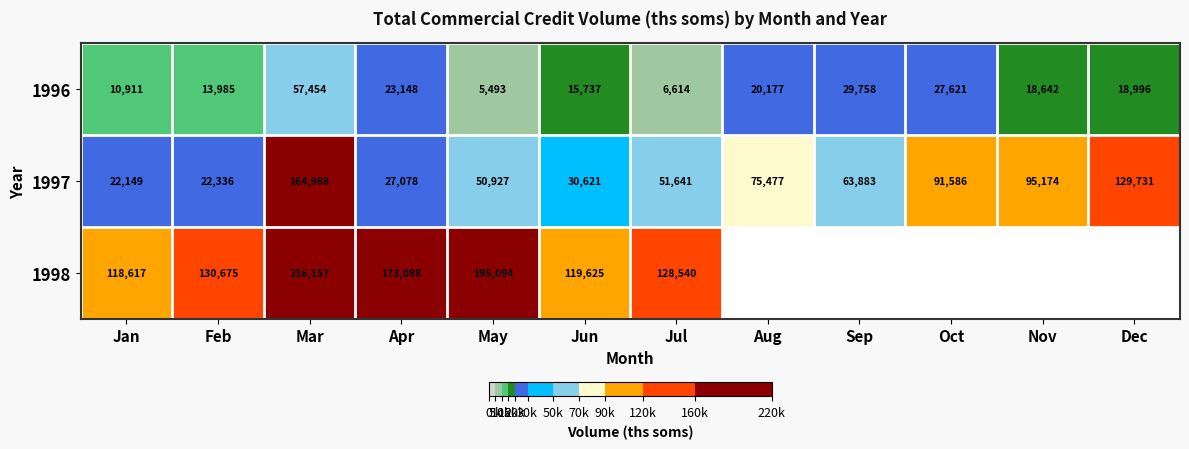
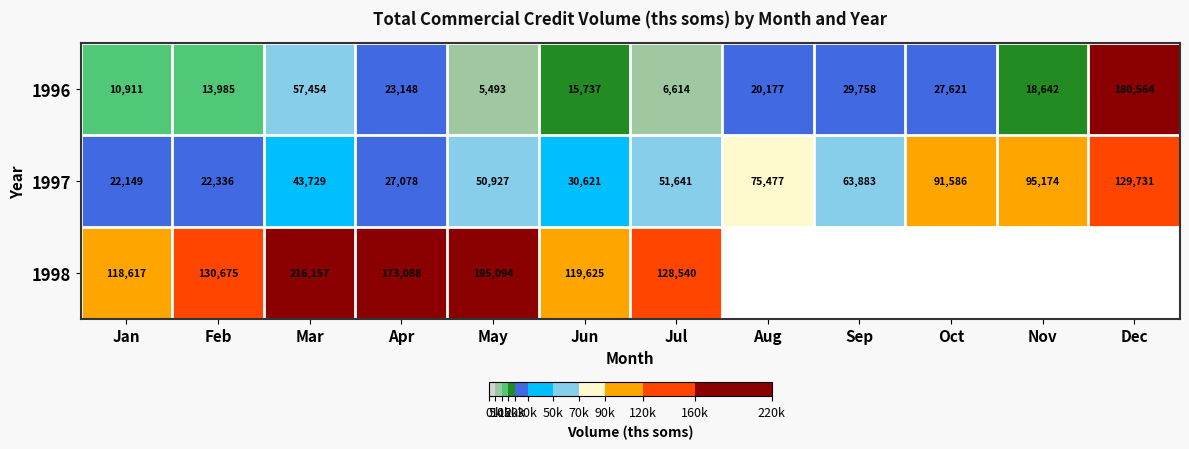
  {
    "1996": {
      "Jan": "10,911",
      "Feb": "13,985",
      "Mar": "57,454",
      "Apr": "23,148",
      "May": "5,493",
      "Jun": "15,737",
      "Jul": "6,614",
      "Aug": "20,177",
      "Sep": "29,758",
      "Oct": "27,621",
      "Nov": "18,642",
-     "Dec": "18,996"
+     "Dec": "180,564"
    },
    "1997": {
      "Jan": "22,149",
      "Feb": "22,336",
-     "Mar": "164,988",
+     "Mar": "43,729",
      "Apr": "27,078",
      "May": "50,927",
      "Jun": "30,621",
      "Jul": "51,641",
      "Aug": "75,477",
      "Sep": "63,883",
      "Oct": "91,586",
      "Nov": "95,174",
      "Dec": "129,731"
    },
    "1998": {
      "Jan": "118,617",
      "Feb": "130,675",
      "Mar": "216,157",
      "Apr": "173,088",
      "May": "195,094",
      "Jun": "119,625",
      "Jul": "128,540"
    }
  }
